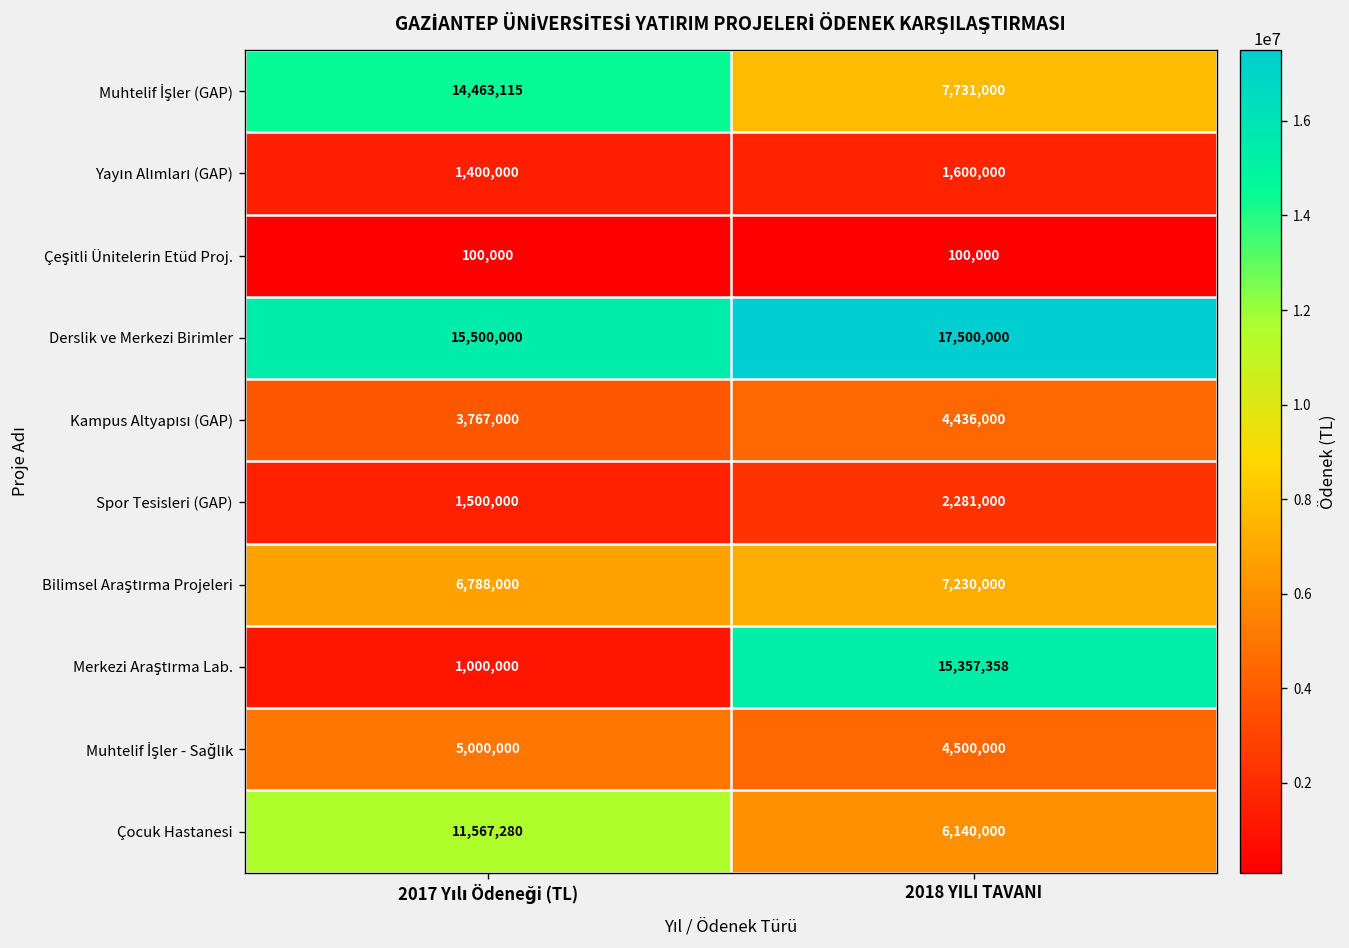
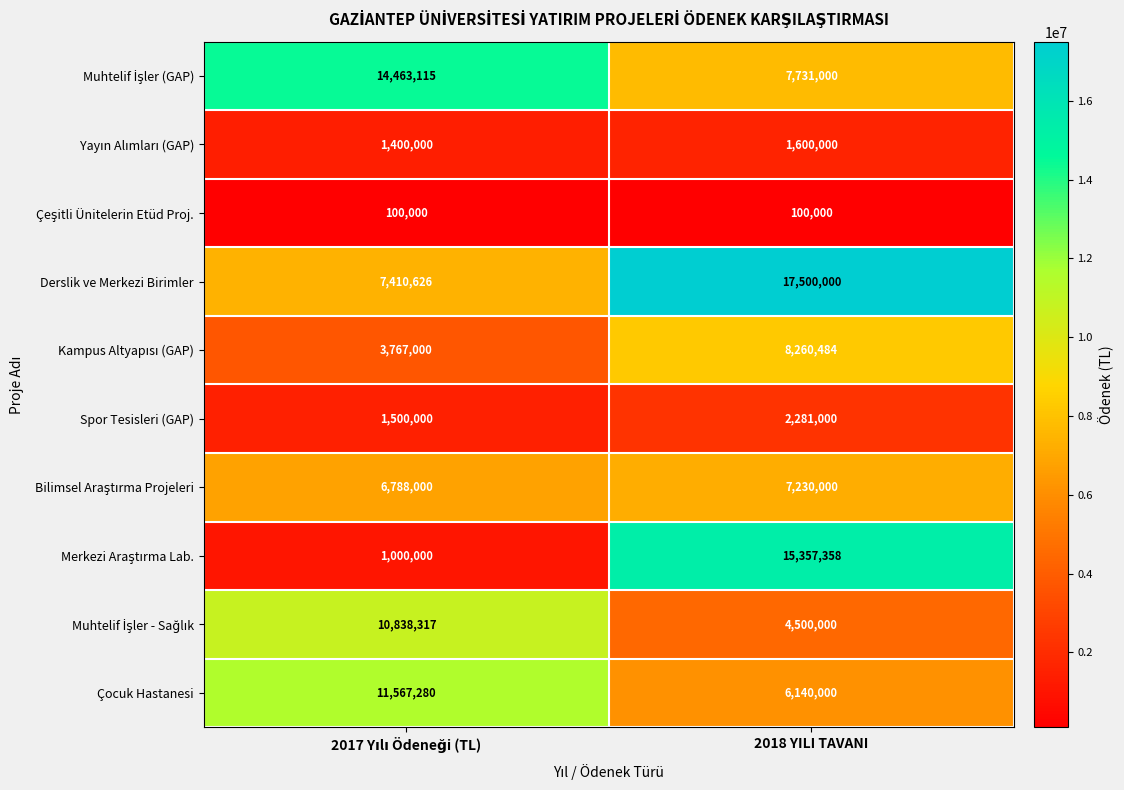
  {
    "Muhtelif İşler (GAP)": {
      "2017 Yılı Ödeneği (TL)": "14,463,115",
      "2018 YILI TAVANI": "7,731,000"
    },
    "Yayın Alımları (GAP)": {
      "2017 Yılı Ödeneği (TL)": "1,400,000",
      "2018 YILI TAVANI": "1,600,000"
    },
    "Çeşitli Ünitelerin Etüd Proj.": {
      "2017 Yılı Ödeneği (TL)": "100,000",
      "2018 YILI TAVANI": "100,000"
    },
    "Derslik ve Merkezi Birimler": {
-     "2017 Yılı Ödeneği (TL)": "15,500,000",
+     "2017 Yılı Ödeneği (TL)": "7,410,626",
      "2018 YILI TAVANI": "17,500,000"
    },
    "Kampus Altyapısı (GAP)": {
      "2017 Yılı Ödeneği (TL)": "3,767,000",
-     "2018 YILI TAVANI": "4,436,000"
+     "2018 YILI TAVANI": "8,260,484"
    },
    "Spor Tesisleri (GAP)": {
      "2017 Yılı Ödeneği (TL)": "1,500,000",
      "2018 YILI TAVANI": "2,281,000"
    },
    "Bilimsel Araştırma Projeleri": {
      "2017 Yılı Ödeneği (TL)": "6,788,000",
      "2018 YILI TAVANI": "7,230,000"
    },
    "Merkezi Araştırma Lab.": {
      "2017 Yılı Ödeneği (TL)": "1,000,000",
      "2018 YILI TAVANI": "15,357,358"
    },
    "Muhtelif İşler - Sağlık": {
-     "2017 Yılı Ödeneği (TL)": "5,000,000",
+     "2017 Yılı Ödeneği (TL)": "10,838,317",
      "2018 YILI TAVANI": "4,500,000"
    },
    "Çocuk Hastanesi": {
      "2017 Yılı Ödeneği (TL)": "11,567,280",
      "2018 YILI TAVANI": "6,140,000"
    }
  }
